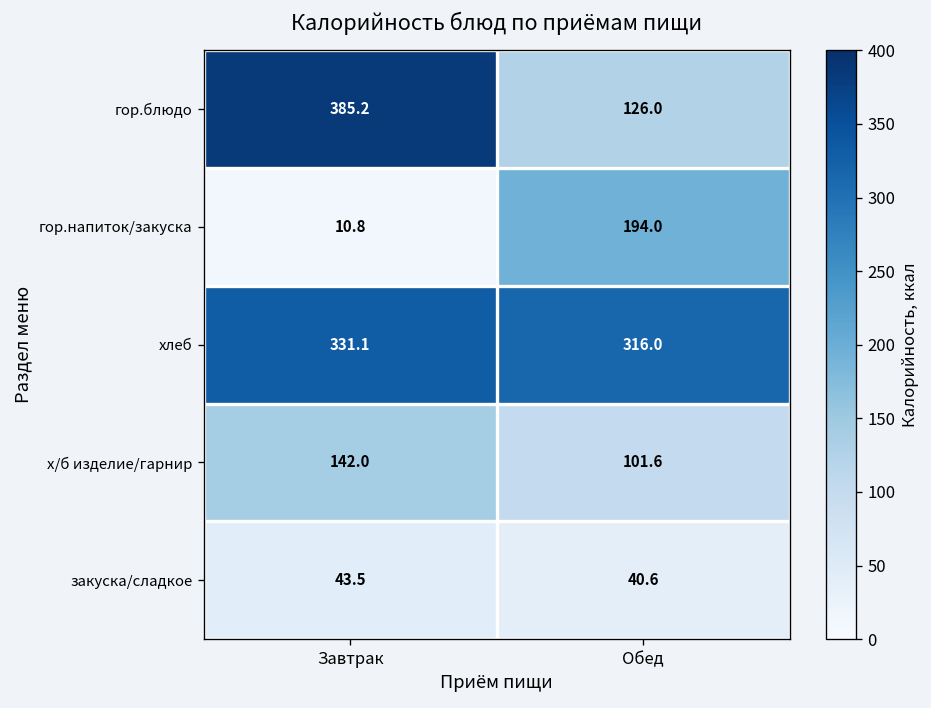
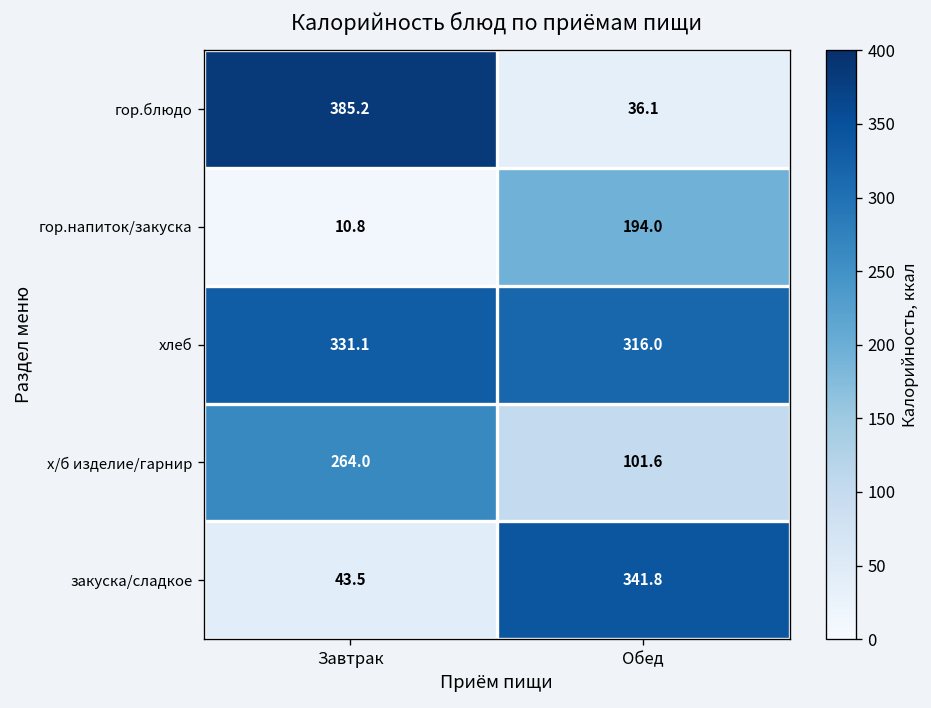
  {
    "гор.блюдо": {
      "Завтрак": 385.2,
-     "Обед": 126.0
+     "Обед": 36.1
    },
    "гор.напиток/закуска": {
      "Завтрак": 10.8,
      "Обед": 194.0
    },
    "хлеб": {
      "Завтрак": 331.1,
      "Обед": 316.0
    },
    "х/б изделие/гарнир": {
-     "Завтрак": 142.0,
+     "Завтрак": 264.0,
      "Обед": 101.6
    },
    "закуска/сладкое": {
      "Завтрак": 43.5,
-     "Обед": 40.6
+     "Обед": 341.8
    }
  }
